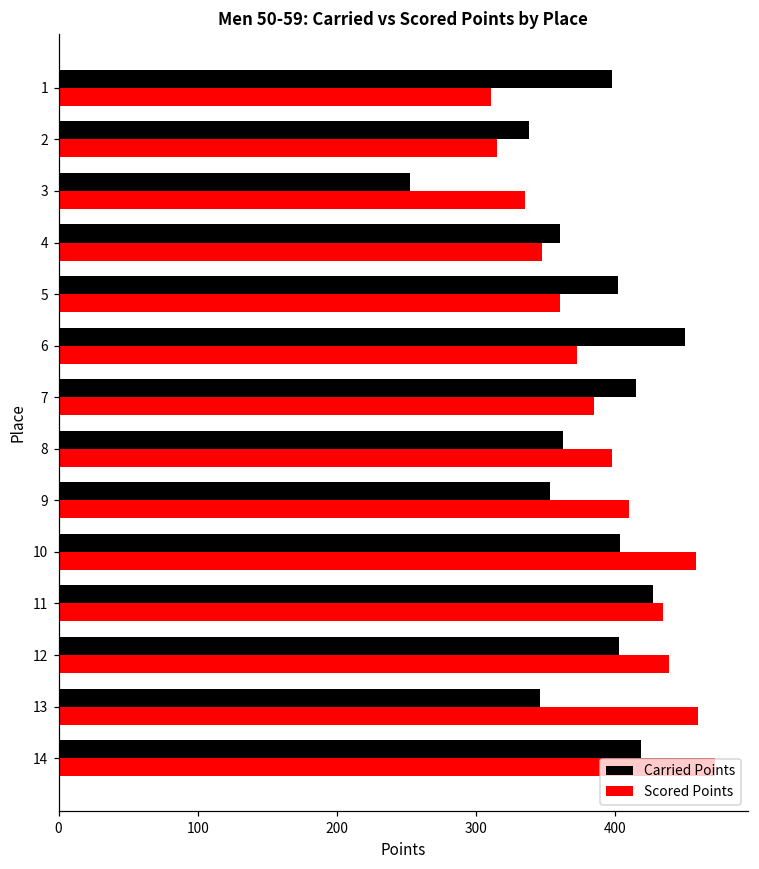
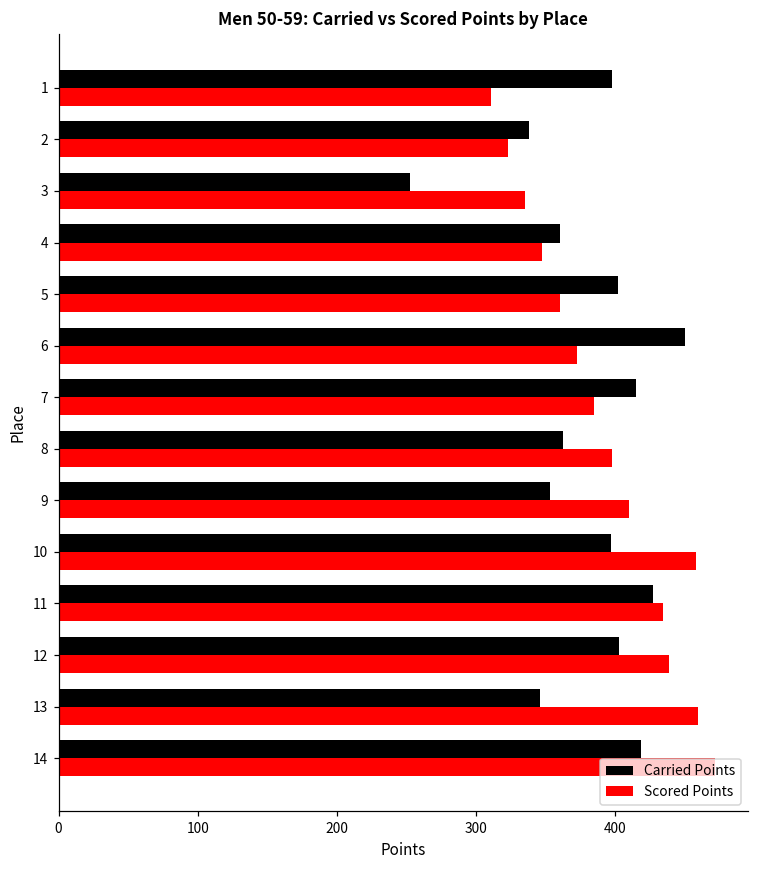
  {
    "Carried Points": {
      "1": 398,
      "2": 338,
      "3": 253,
      "4": 360,
      "5": 402,
      "6": 450,
      "7": 415,
      "8": 363,
      "9": 353,
-     "10": 404,
+     "10": 397,
      "11": 427,
      "12": 403,
      "13": 346,
      "14": 418
    },
    "Scored Points": {
      "1": 311,
-     "2": 315,
+     "2": 323,
      "3": 335,
      "4": 348,
      "5": 360,
      "6": 373,
      "7": 385,
      "8": 397,
      "9": 410,
      "10": 458,
      "11": 435,
      "12": 439,
      "13": 460
    }
  }
